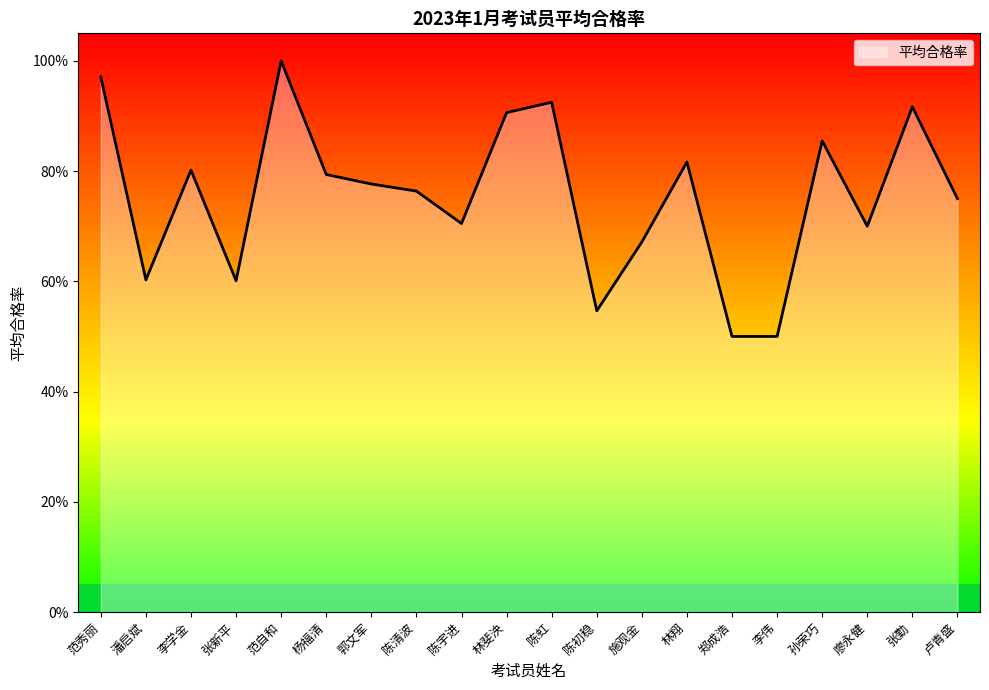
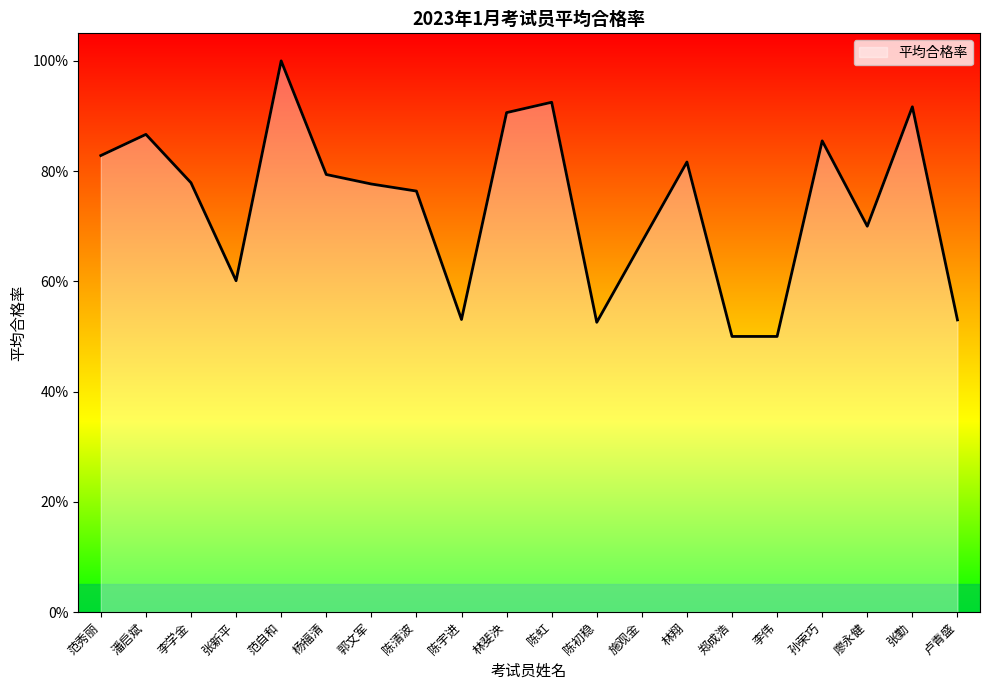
  {
-   "范秀丽": "97%",
-   "潘启斌": "60%",
-   "李学金": "80%",
+   "范秀丽": "83%",
+   "潘启斌": "87%",
+   "李学金": "78%",
    "张新平": "60%",
    "范自和": "100%",
    "杨福清": "79%",
    "郭文军": "78%",
    "陈清波": "76%",
-   "陈宇进": "70%",
+   "陈宇进": "53%",
    "林斐泱": "91%",
    "陈虹": "92%",
-   "陈初稳": "55%",
+   "陈初稳": "53%",
    "施观金": "67%",
    "林翔": "82%",
    "郑成浩": "50%",
    "李伟": "50%",
    "孙荣巧": "85%",
    "廖永健": "70%",
    "张勤": "92%",
-   "卢青盛": "75%"
+   "卢青盛": "53%"
  }
